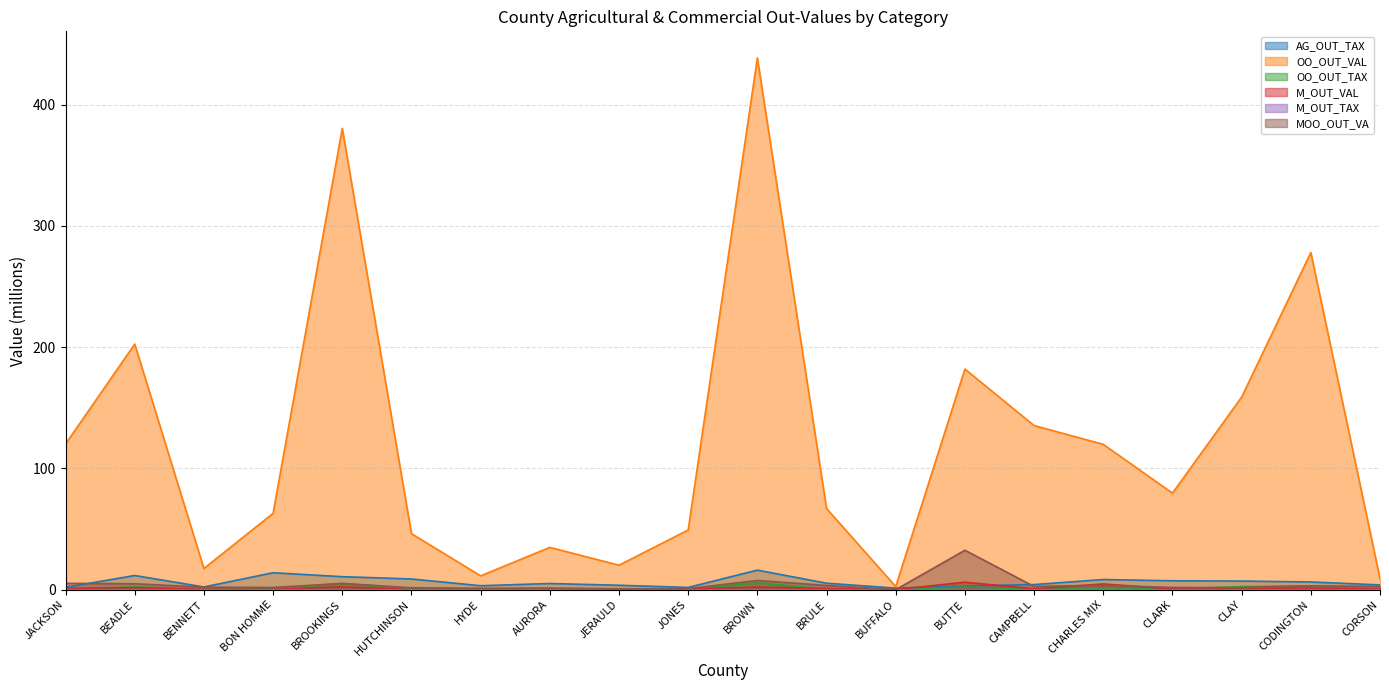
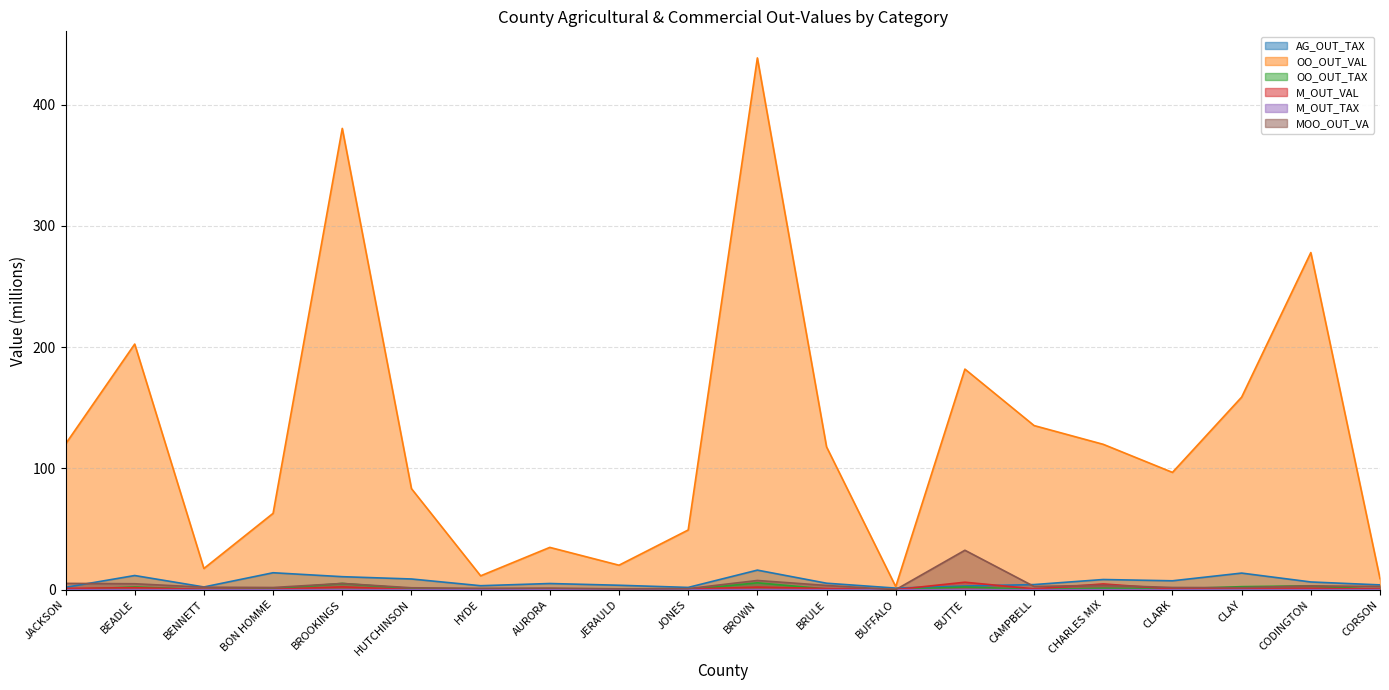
  {
    "AG_OUT_TAX": {
      "BEADLE": 12,
      "BON HOMME": 14,
      "BROOKINGS": 11,
      "HUTCHINSON": 9,
      "HYDE": 3,
      "AURORA": 5,
      "JERAULD": 4,
      "BROWN": 16,
      "CHARLES MIX": 8,
      "CLARK": 7,
-     "CLAY": 7,
+     "CLAY": 14,
      "CODINGTON": 6
    },
    "OO_OUT_VAL": {
      "JACKSON": 120,
      "BEADLE": 203,
      "BENNETT": 18,
      "BON HOMME": 63,
      "BROOKINGS": 380,
-     "HUTCHINSON": 46,
+     "HUTCHINSON": 83,
      "HYDE": 11,
      "AURORA": 35,
      "JERAULD": 20,
      "JONES": 49,
      "BROWN": 438,
-     "BRULE": 67,
+     "BRULE": 118,
      "BUTTE": 182,
      "CAMPBELL": 135,
      "CHARLES MIX": 120,
-     "CLARK": 80,
+     "CLARK": 97,
      "CLAY": 159,
      "CODINGTON": 278,
      "CORSON": 9
    },
    "M_OUT_VAL": {
      "BROOKINGS": 2,
      "BROWN": 2,
      "BUTTE": 6
    },
    "M_OUT_TAX": {
      "BROOKINGS": 0,
      "BROWN": 0,
      "BUTTE": 0
    },
    "MOO_OUT_VA": {
      "JACKSON": 5,
      "BEADLE": 5,
      "BUTTE": 33
    }
  }
